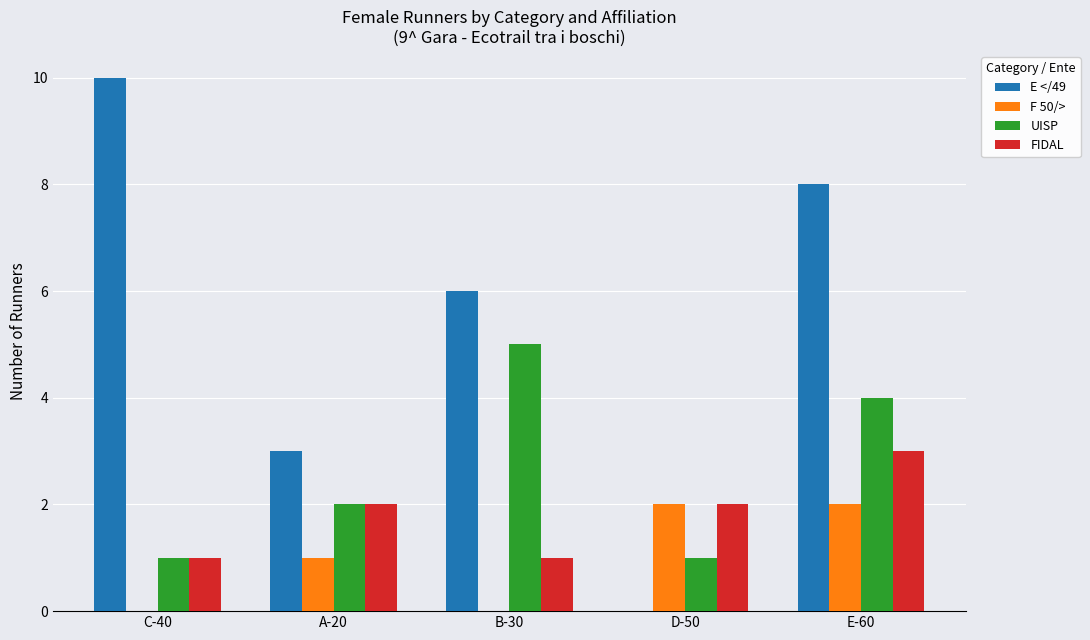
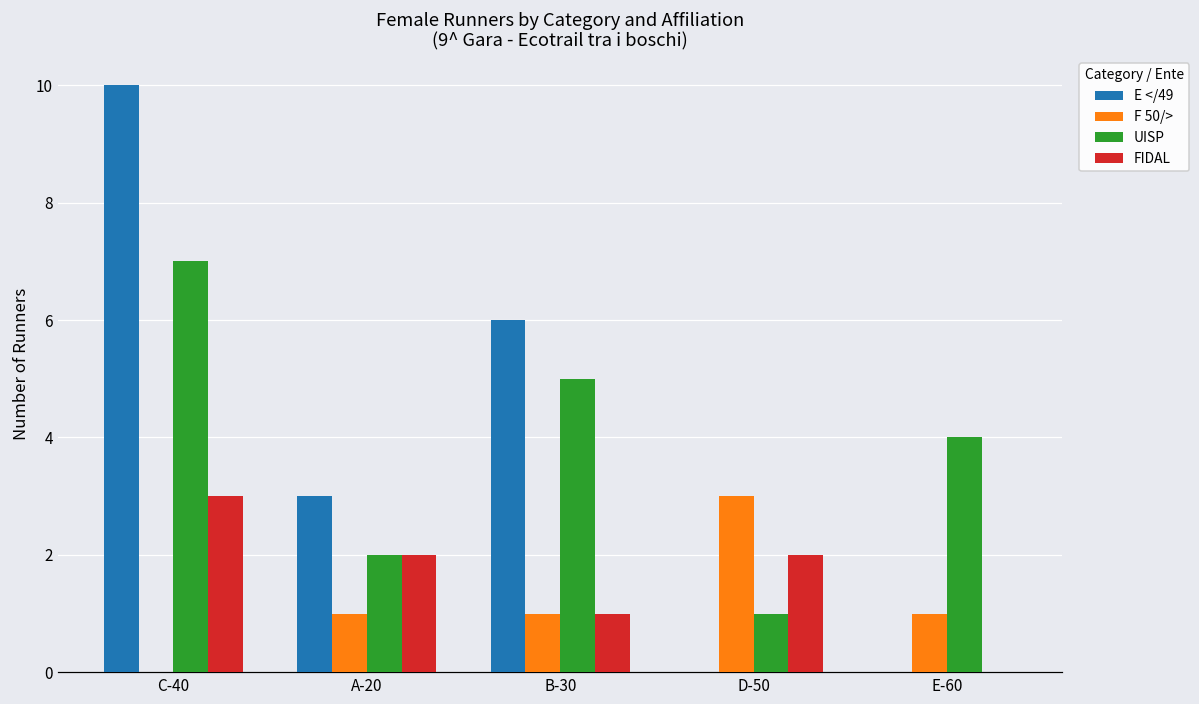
  {
    "E </49": {
      "C-40": 10,
      "A-20": 3,
      "B-30": 6,
      "D-50": 0,
-     "E-60": 8
+     "E-60": 0
    },
    "F 50/>": {
      "C-40": 0,
      "A-20": 1,
-     "B-30": 0,
-     "D-50": 2,
-     "E-60": 2
+     "B-30": 1,
+     "D-50": 3,
+     "E-60": 1
    },
    "UISP": {
-     "C-40": 1,
+     "C-40": 7,
      "A-20": 2,
      "B-30": 5,
      "D-50": 1,
      "E-60": 4
    },
    "FIDAL": {
-     "C-40": 1,
+     "C-40": 3,
      "A-20": 2,
      "B-30": 1,
      "D-50": 2,
-     "E-60": 3
+     "E-60": 0
    }
  }
